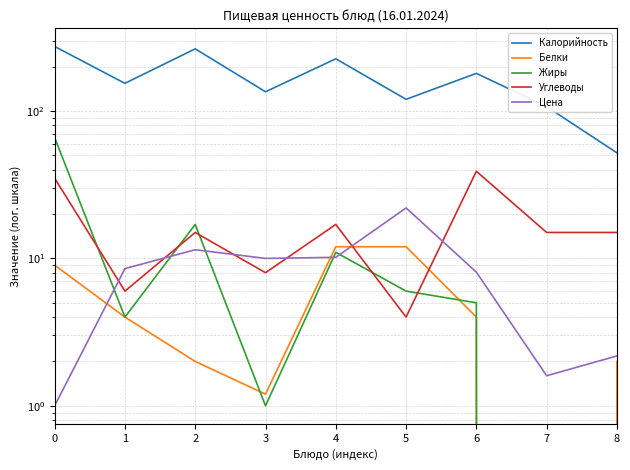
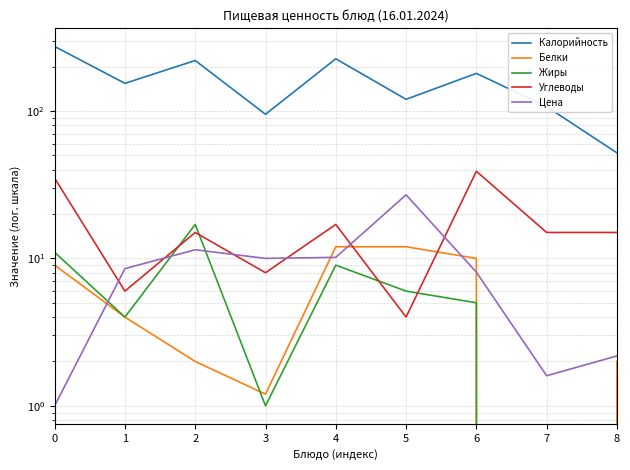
  {
    "Калорийность": {
      "0": 270,
      "1": 150,
-     "2": 260,
-     "3": 140,
+     "2": 220,
+     "3": 100,
      "4": 230,
      "5": 120,
      "6": 180,
      "8": 52
    },
    "Белки": {
      "0": 9,
      "2": 2,
      "3": 1.2,
      "4": 12,
      "5": 12,
-     "6": 4,
+     "6": 10,
      "8": 2
    },
    "Жиры": {
-     "0": 70,
+     "0": 11,
      "2": 17,
      "3": 1,
-     "4": 11,
+     "4": 9,
      "5": 6,
      "6": 5
    },
    "Углеводы": {
      "0": 35,
      "1": 6,
      "2": 15,
      "3": 8,
      "4": 17,
      "5": 4,
      "6": 39,
      "7": 15,
      "8": 15
    },
    "Цена": {
      "0": 1,
      "1": 9,
      "2": 11,
      "3": 10,
      "4": 10,
-     "5": 22,
+     "5": 27,
      "6": 8,
      "7": 1.6,
      "8": 2.2
    }
  }
